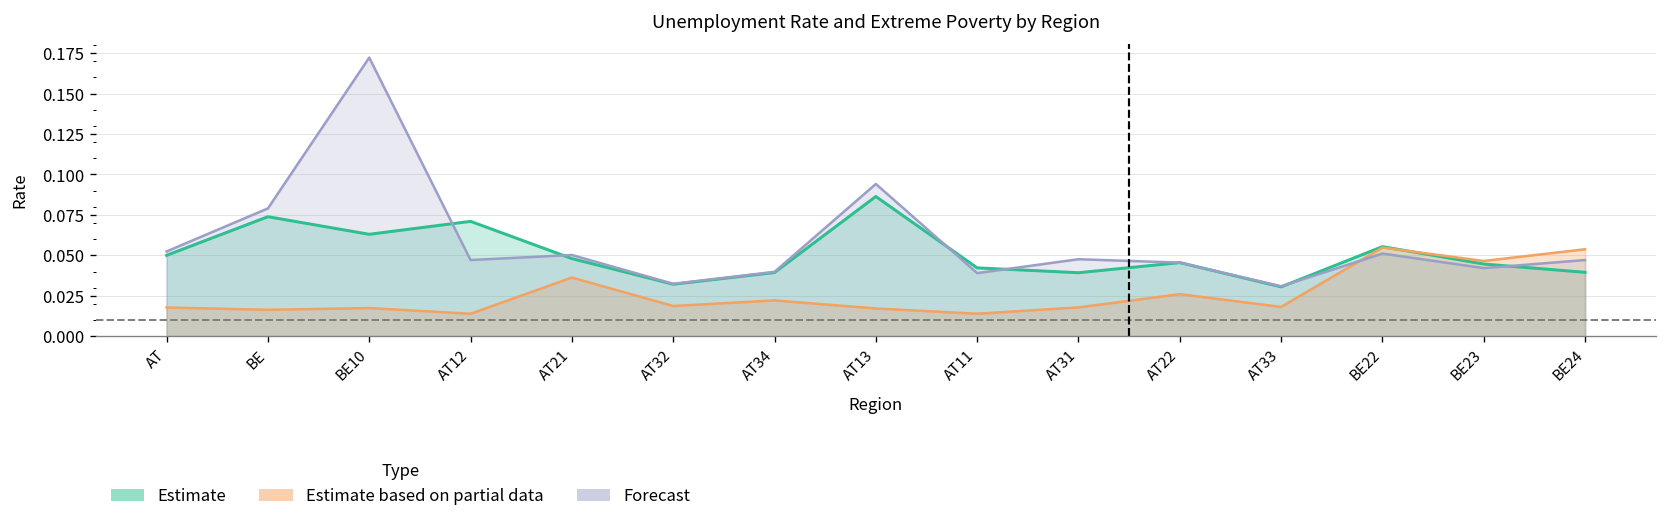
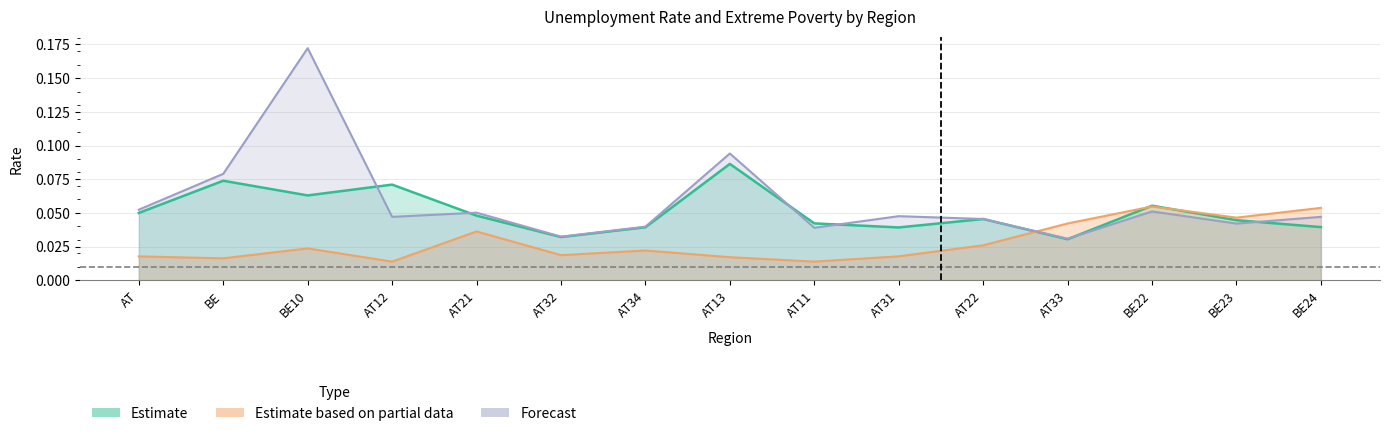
  {
    "Estimate based on partial data": {
      "AT": 0.018,
      "BE": 0.016,
-     "BE10": 0.017,
+     "BE10": 0.024,
      "AT12": 0.014,
      "AT21": 0.036,
      "AT32": 0.019,
      "AT34": 0.022,
      "AT13": 0.017,
      "AT11": 0.014,
      "AT31": 0.018,
      "AT22": 0.026,
-     "AT33": 0.018,
+     "AT33": 0.042,
      "BE24": 0.054
    }
  }
